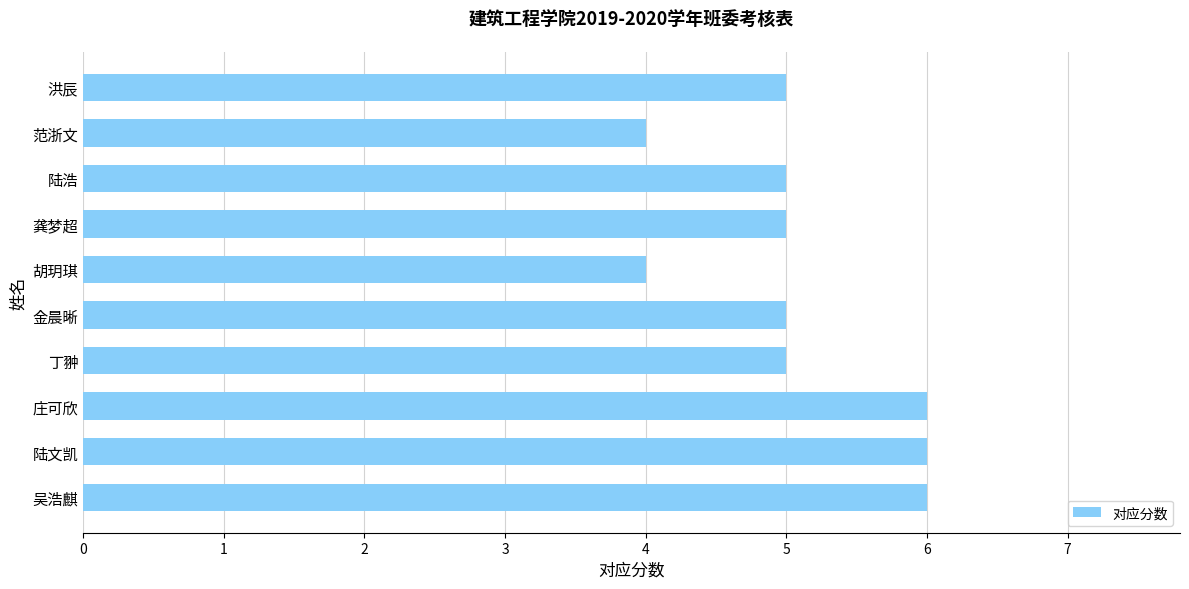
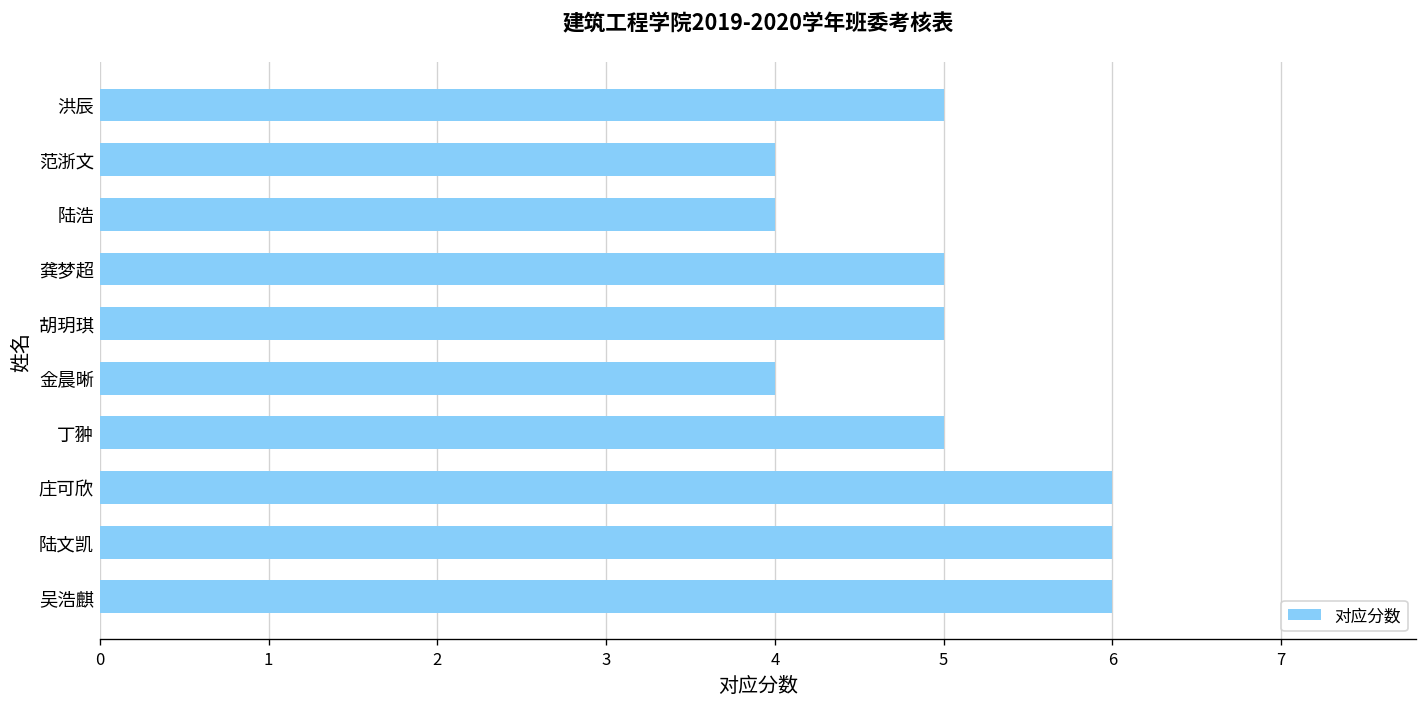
  {
    "洪辰": 5,
    "范浙文": 4,
-   "陆浩": 5,
+   "陆浩": 4,
    "龚梦超": 5,
-   "胡玥琪": 4,
-   "金晨晰": 5,
+   "胡玥琪": 5,
+   "金晨晰": 4,
    "丁翀": 5,
    "庄可欣": 6,
    "陆文凯": 6,
    "吴浩麒": 6
  }
